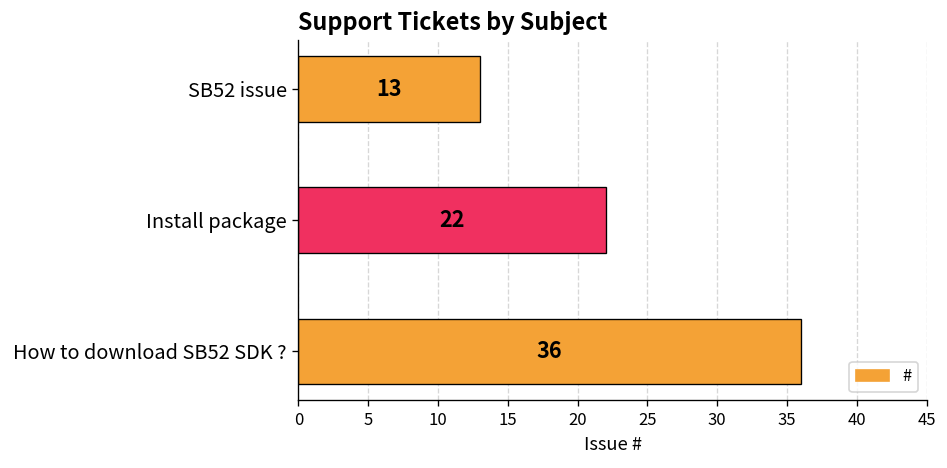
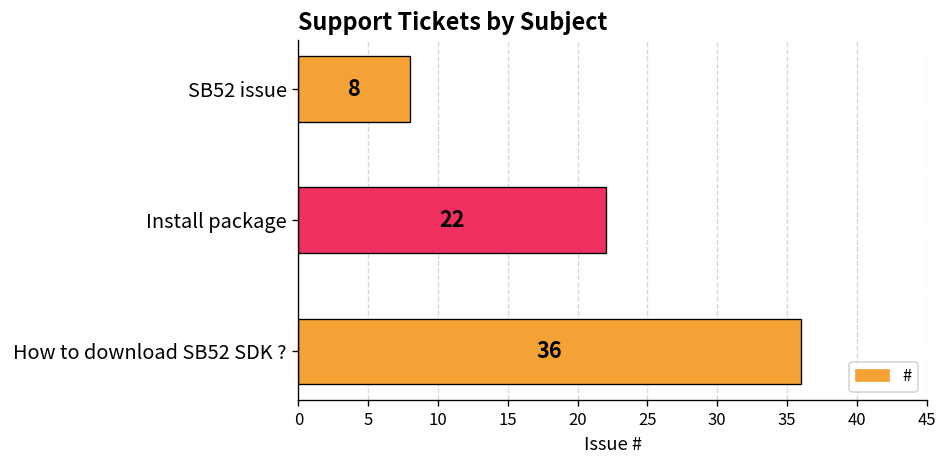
  {
-   "SB52 issue": 13,
+   "SB52 issue": 8,
    "Install package": 22,
    "How to download SB52 SDK ?": 36
  }
